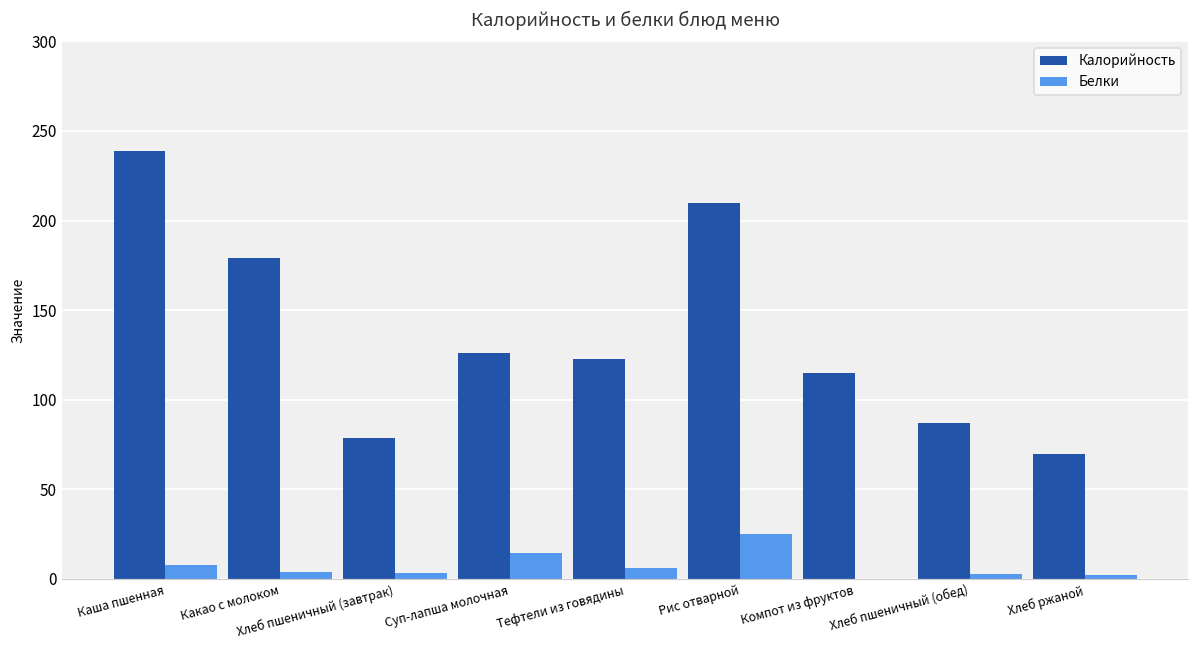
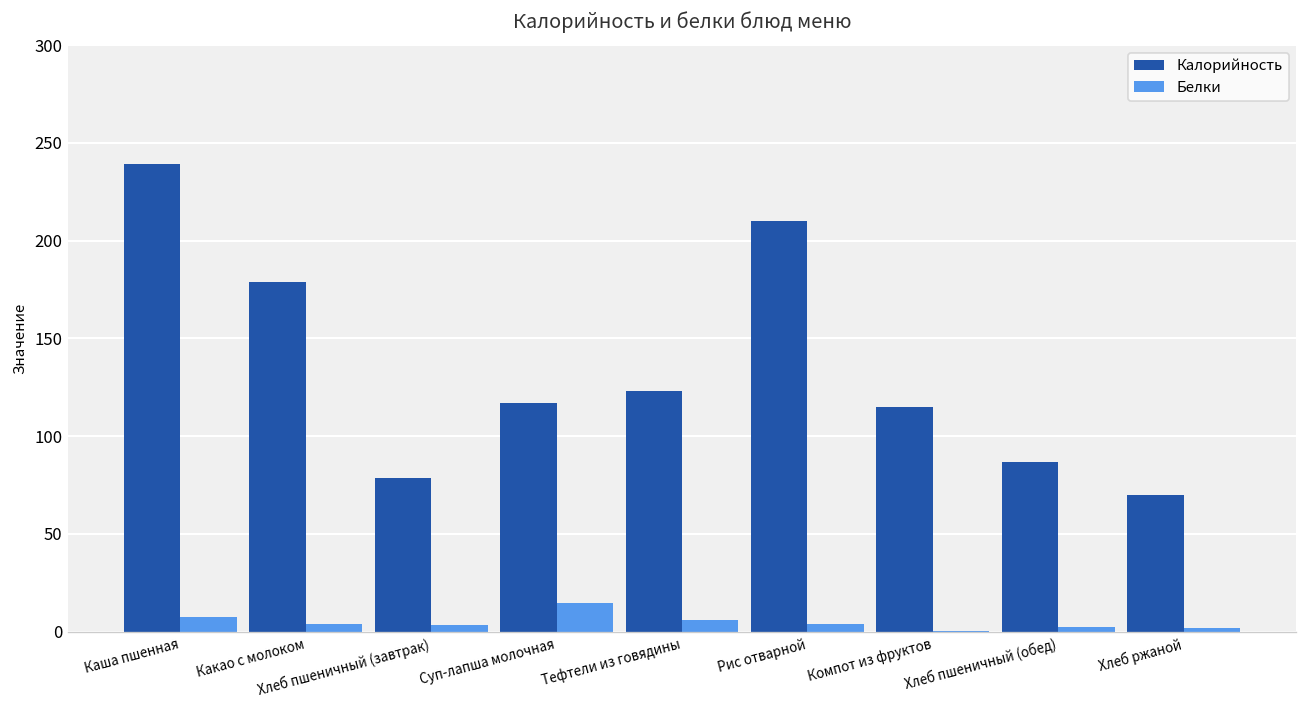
  {
    "Калорийность": {
      "Каша пшенная": 239,
      "Какао с молоком": 179,
      "Хлеб пшеничный (завтрак)": 79,
-     "Суп-лапша молочная": 126,
+     "Суп-лапша молочная": 117,
      "Тефтели из говядины": 123,
      "Рис отварной": 210,
      "Компот из фруктов": 115,
      "Хлеб пшеничный (обед)": 87,
      "Хлеб ржаной": 70
    },
    "Белки": {
      "Каша пшенная": 8,
      "Какао с молоком": 4,
      "Хлеб пшеничный (завтрак)": 3,
      "Суп-лапша молочная": 15,
      "Тефтели из говядины": 6,
-     "Рис отварной": 25,
+     "Рис отварной": 4,
      "Хлеб пшеничный (обед)": 3,
      "Хлеб ржаной": 2
    }
  }
